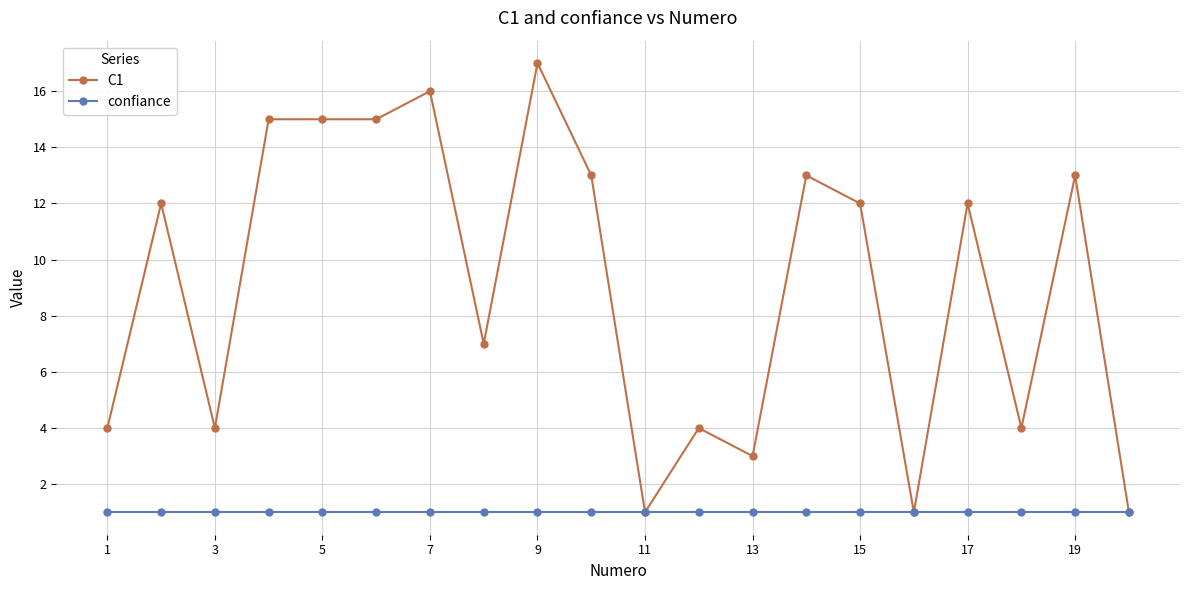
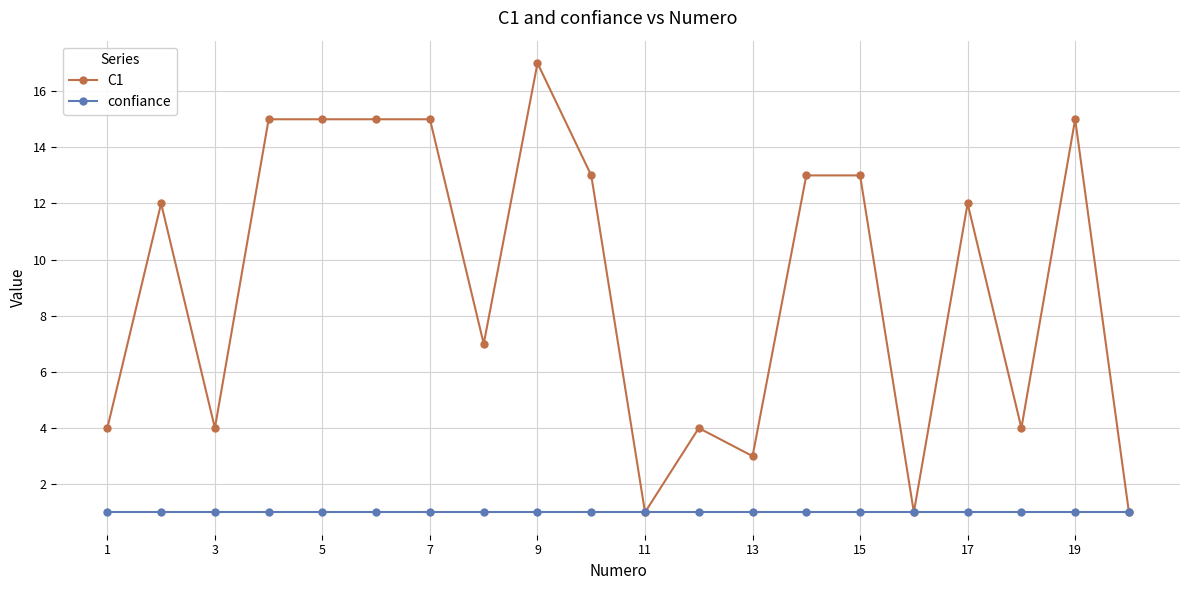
  {
    "C1": {
      "1": 4,
      "3": 4,
      "5": 15,
-     "7": 16,
+     "7": 15,
      "9": 17,
      "13": 3,
-     "15": 12,
+     "15": 13,
      "17": 12,
-     "19": 13
+     "19": 15
    },
    "confiance": {
      "1": 1,
      "3": 1,
      "5": 1,
      "7": 1,
      "9": 1,
      "13": 1,
      "15": 1,
      "17": 1,
      "19": 1
    }
  }
